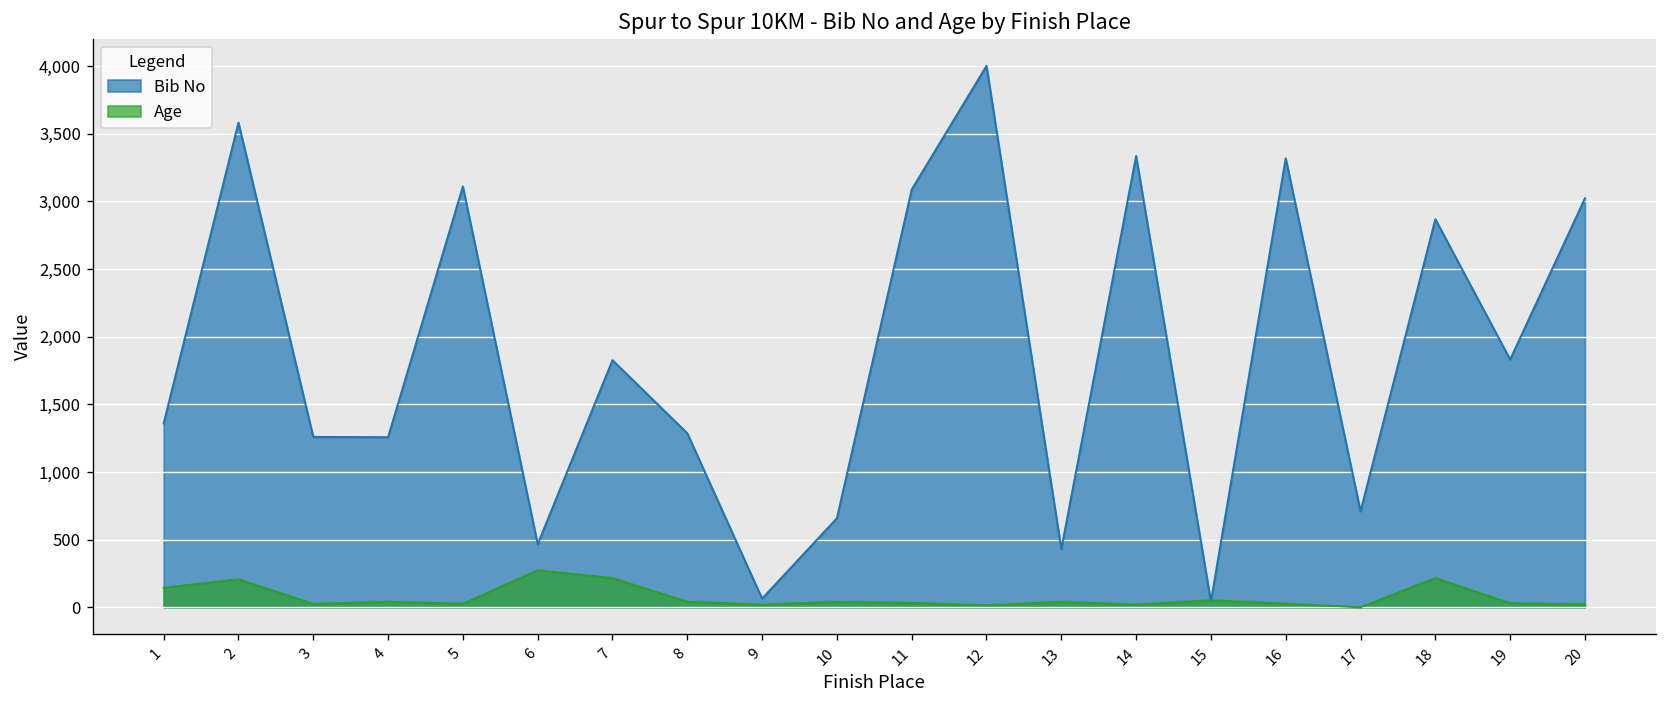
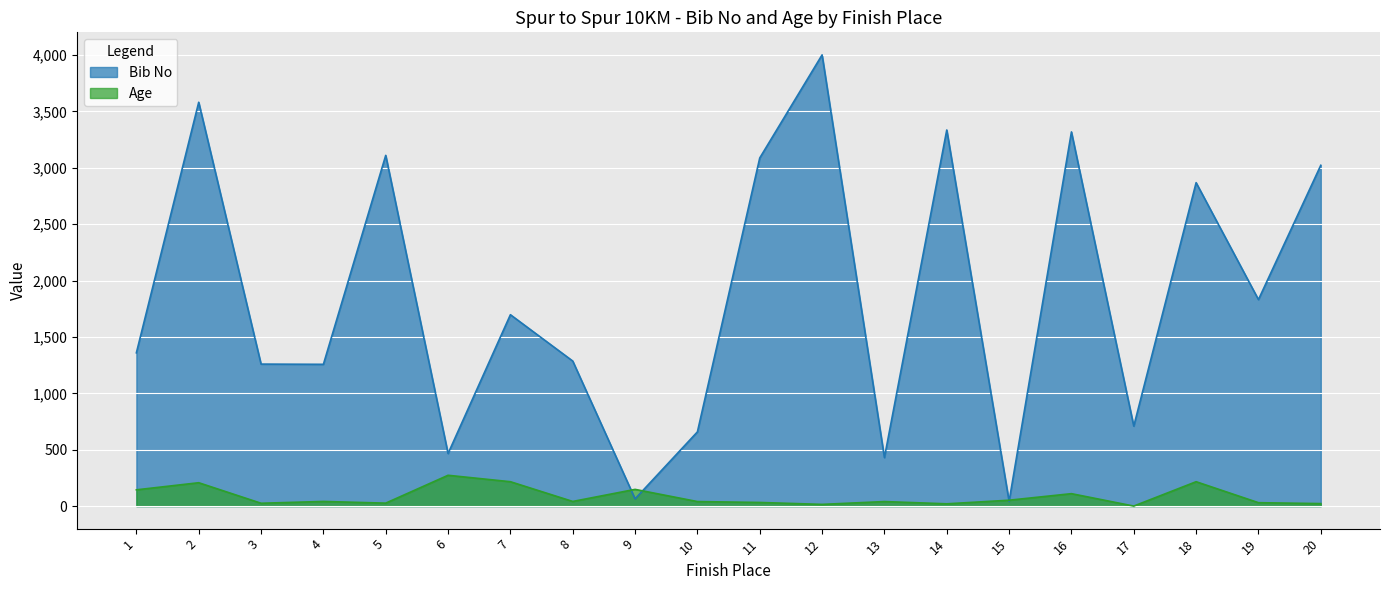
  {
    "Bib No": {
      "1": "1,360",
      "2": "3,580",
      "3": "1,260",
      "4": "1,260",
      "5": "3,110",
      "6": "470",
-     "7": "1,830",
+     "7": "1,700",
      "8": "1,290",
      "9": "60",
      "10": "660",
      "11": "3,090",
      "12": "4,000",
      "13": "430",
      "14": "3,340",
      "16": "3,320",
      "17": "710",
      "18": "2,870",
      "19": "1,830",
      "20": "3,020"
    },
    "Age": {
      "1": "140",
      "2": "210",
      "3": "30",
      "4": "40",
      "5": "30",
      "6": "270",
      "7": "220",
      "8": "40",
-     "9": "20",
+     "9": "150",
      "10": "40",
      "11": "30",
      "12": "20",
      "13": "40",
      "14": "20",
-     "16": "30",
+     "16": "110",
      "17": "0",
      "18": "220",
      "19": "30",
      "20": "20"
    }
  }
